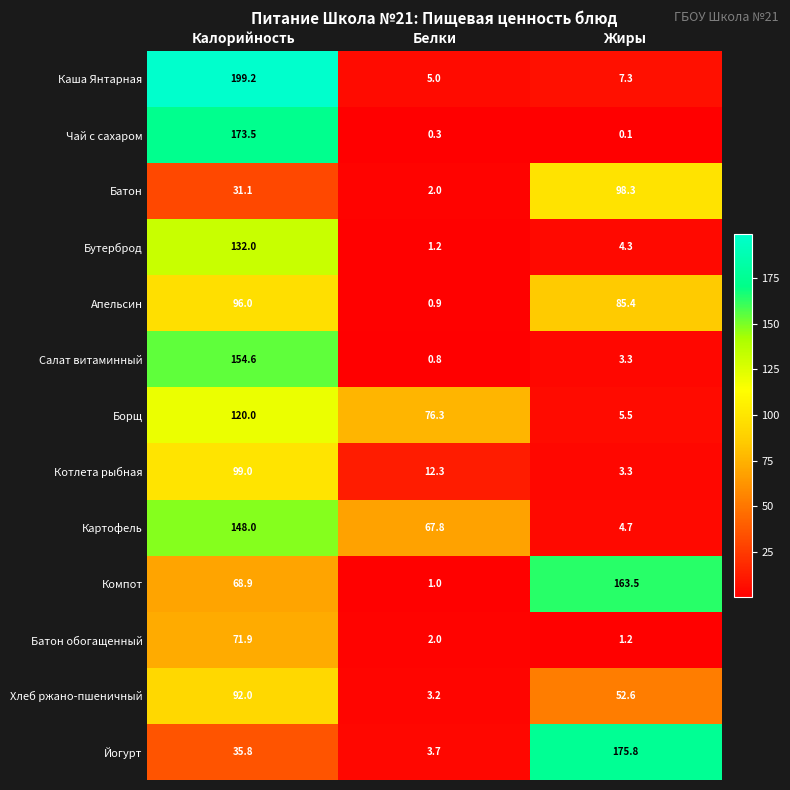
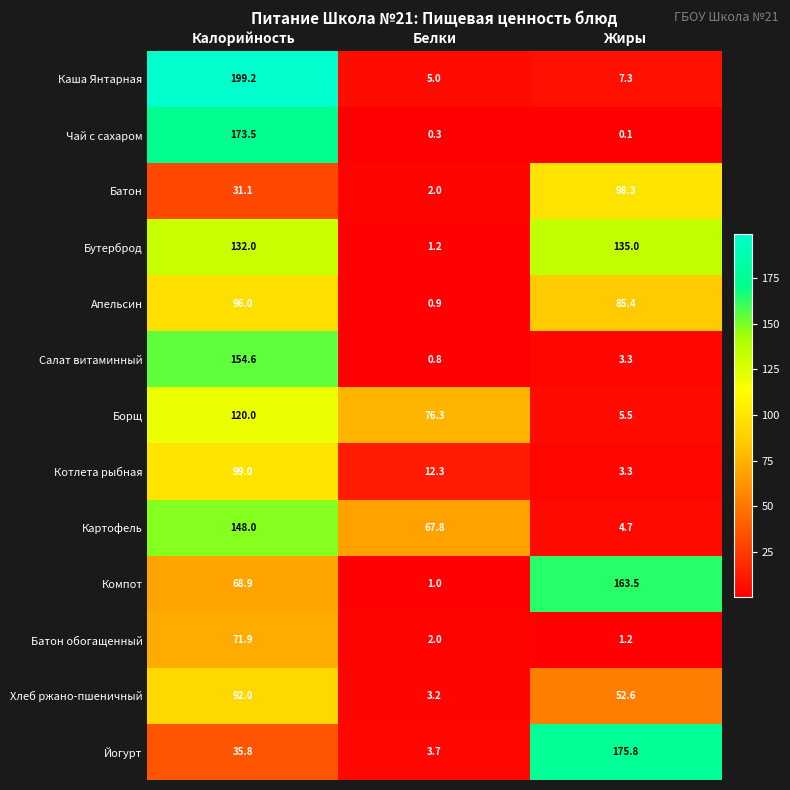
  {
    "Каша Янтарная": {
      "Калорийность": 199.2,
      "Белки": 5.0,
      "Жиры": 7.3
    },
    "Чай с сахаром": {
      "Калорийность": 173.5,
      "Белки": 0.3,
      "Жиры": 0.1
    },
    "Батон": {
      "Калорийность": 31.1,
      "Белки": 2.0,
      "Жиры": 98.3
    },
    "Бутерброд": {
      "Калорийность": 132.0,
      "Белки": 1.2,
-     "Жиры": 4.3
+     "Жиры": 135.0
    },
    "Апельсин": {
      "Калорийность": 96.0,
      "Белки": 0.9,
      "Жиры": 85.4
    },
    "Салат витаминный": {
      "Калорийность": 154.6,
      "Белки": 0.8,
      "Жиры": 3.3
    },
    "Борщ": {
      "Калорийность": 120.0,
      "Белки": 76.3,
      "Жиры": 5.5
    },
    "Котлета рыбная": {
      "Калорийность": 99.0,
      "Белки": 12.3,
      "Жиры": 3.3
    },
    "Картофель": {
      "Калорийность": 148.0,
      "Белки": 67.8,
      "Жиры": 4.7
    },
    "Компот": {
      "Калорийность": 68.9,
      "Белки": 1.0,
      "Жиры": 163.5
    },
    "Батон обогащенный": {
      "Калорийность": 71.9,
      "Белки": 2.0,
      "Жиры": 1.2
    },
    "Хлеб ржано-пшеничный": {
      "Калорийность": 92.0,
      "Белки": 3.2,
      "Жиры": 52.6
    },
    "Йогурт": {
      "Калорийность": 35.8,
      "Белки": 3.7,
      "Жиры": 175.8
    }
  }
